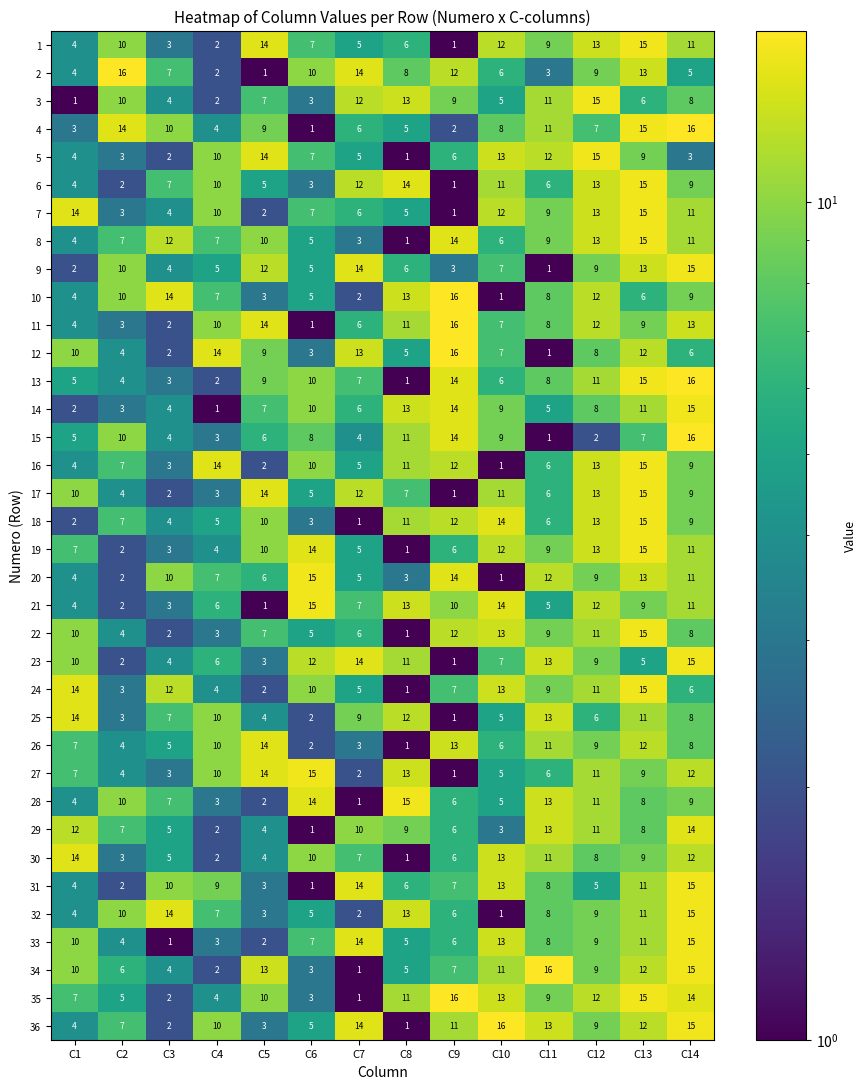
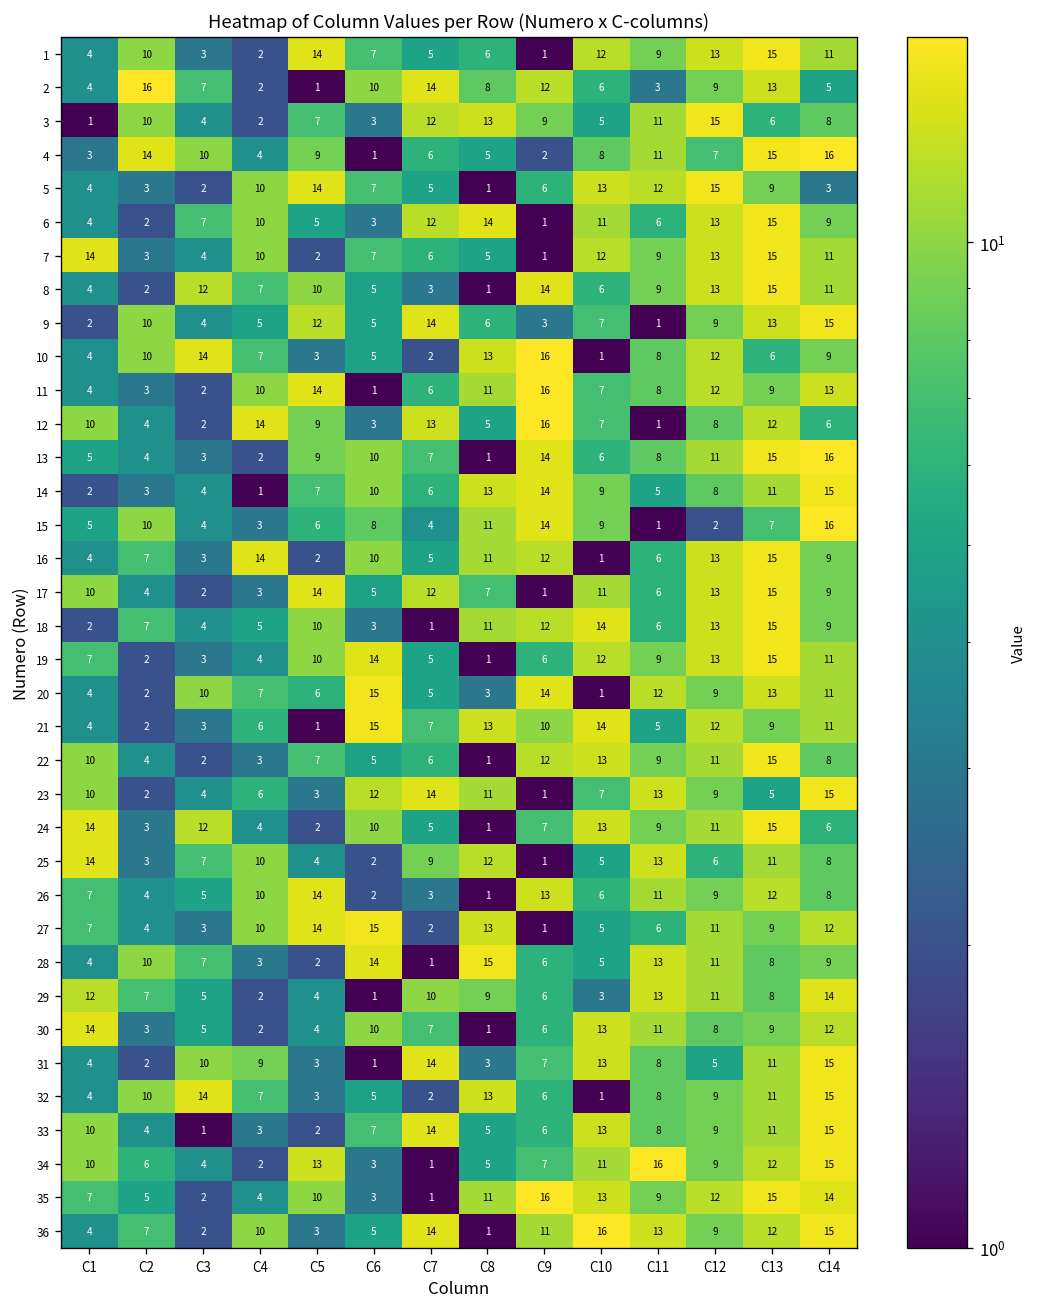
  {
    "8": {
      "C1": 4,
-     "C2": 7,
+     "C2": 2,
      "C3": 12,
      "C4": 7,
      "C5": 10,
      "C6": 5,
      "C7": 3,
      "C8": 1,
      "C9": 14,
      "C10": 6,
      "C11": 9,
      "C12": 13,
      "C13": 15,
      "C14": 11
    },
    "31": {
      "C1": 4,
      "C2": 2,
      "C3": 10,
      "C4": 9,
      "C5": 3,
      "C6": 1,
      "C7": 14,
-     "C8": 6,
+     "C8": 3,
      "C9": 7,
      "C10": 13,
      "C11": 8,
      "C12": 5,
      "C13": 11,
      "C14": 15
    }
  }
